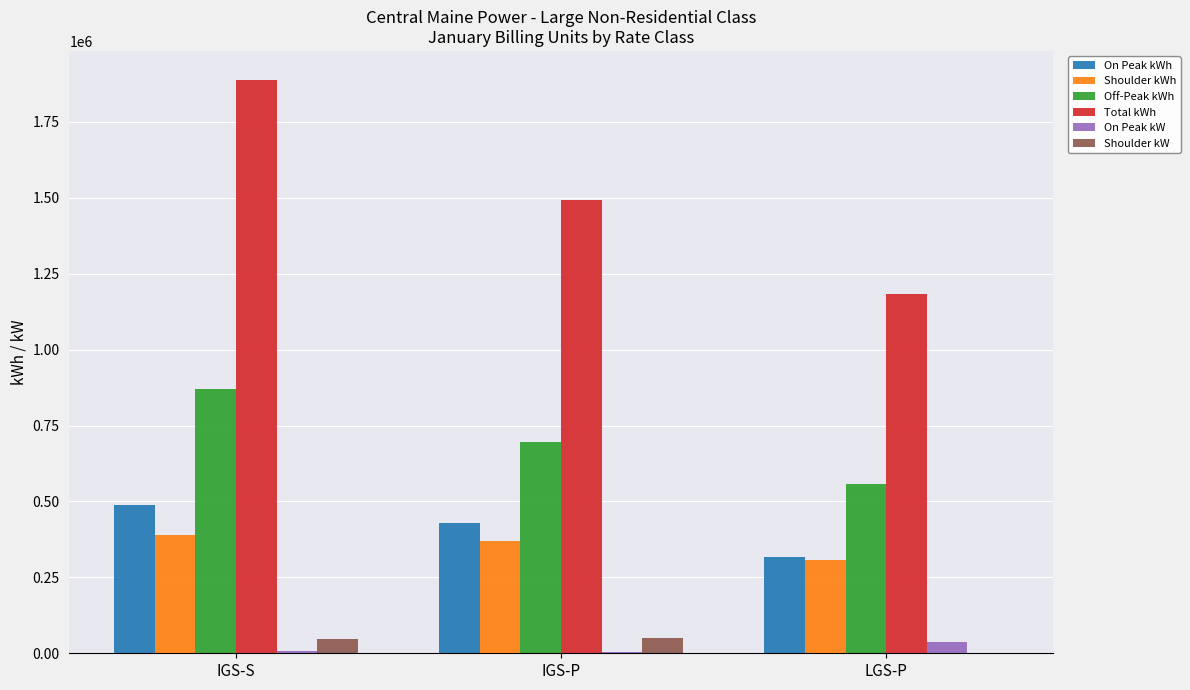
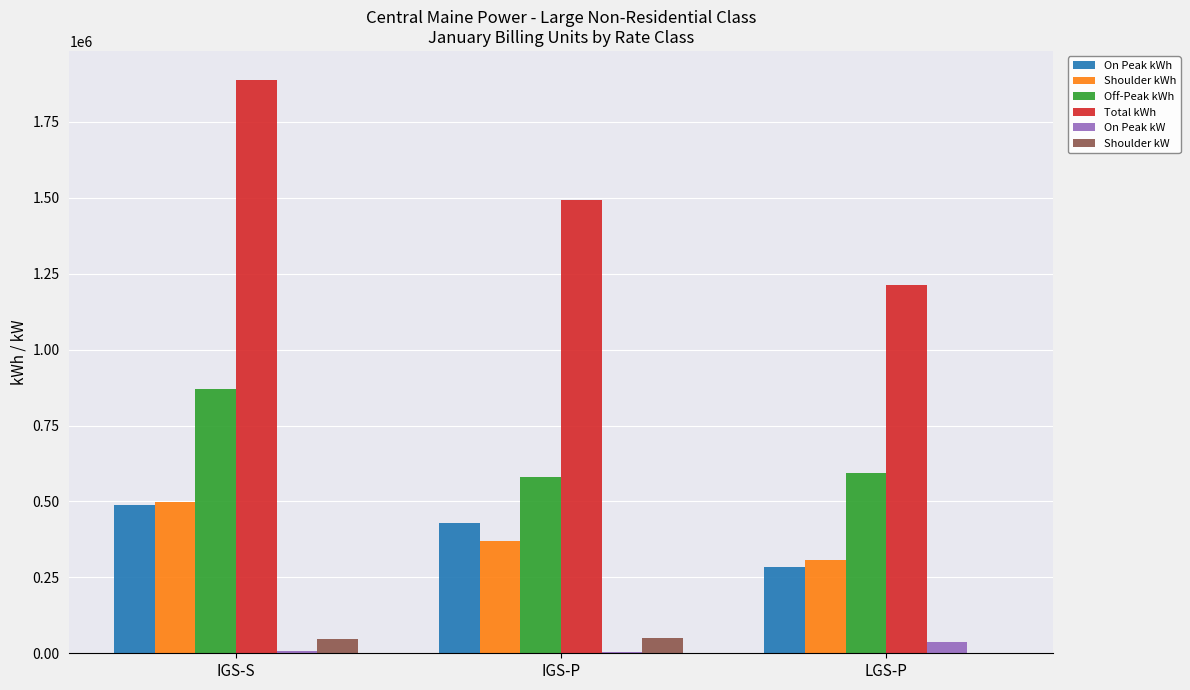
  {
    "On Peak kWh": {
      "IGS-S": 490000,
      "IGS-P": 430000,
-     "LGS-P": 320000
+     "LGS-P": 290000
    },
    "Shoulder kWh": {
-     "IGS-S": 390000,
+     "IGS-S": 500000,
      "IGS-P": 370000,
      "LGS-P": 310000
    },
    "Off-Peak kWh": {
      "IGS-S": 870000,
-     "IGS-P": 700000,
-     "LGS-P": 560000
+     "IGS-P": 580000,
+     "LGS-P": 590000
    },
    "Total kWh": {
      "IGS-S": 1890000,
      "IGS-P": 1490000,
-     "LGS-P": 1180000
+     "LGS-P": 1210000
    },
    "On Peak kW": {
      "LGS-P": 40000
    },
    "Shoulder kW": {
      "IGS-S": 50000,
      "IGS-P": 50000
    }
  }
